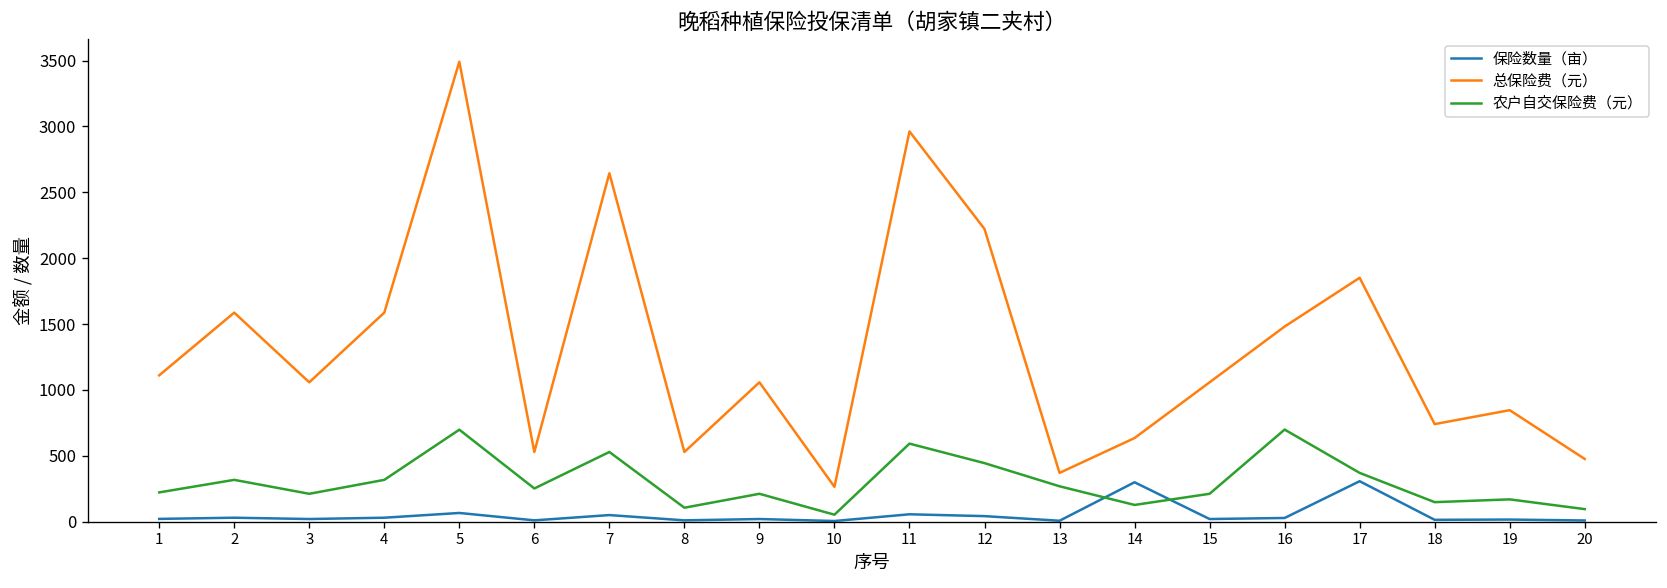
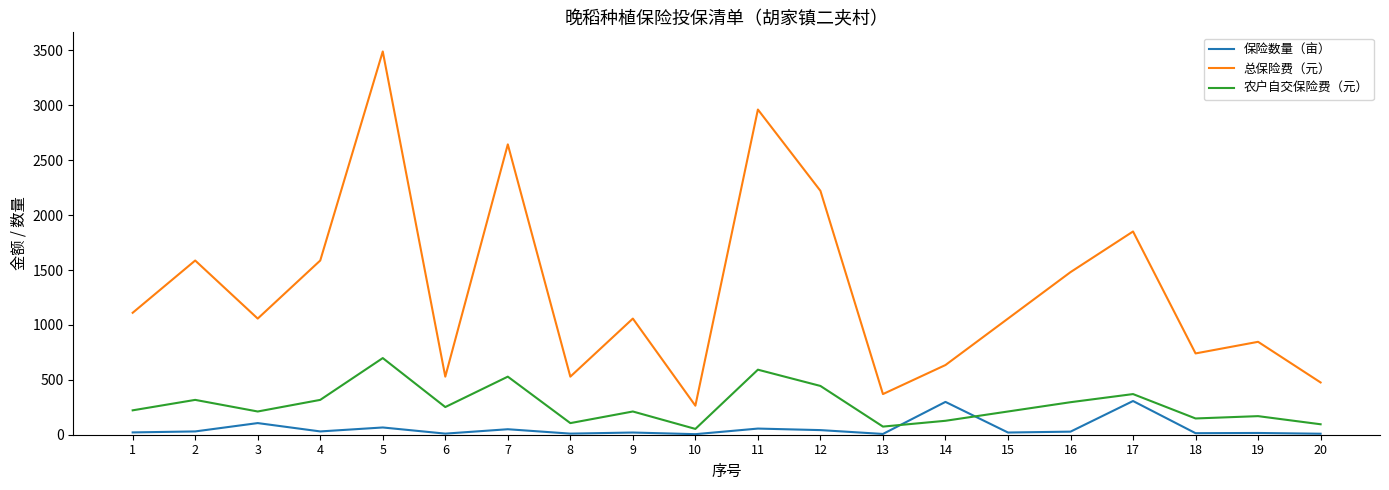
  {
    "保险数量（亩）": {
      "1": 20,
      "2": 30,
-     "3": 20,
+     "3": 110,
      "4": 30,
      "5": 70,
      "6": 10,
      "7": 50,
      "8": 10,
      "9": 20,
      "10": 10,
      "11": 60,
      "12": 40,
      "13": 10,
      "14": 300,
      "15": 20,
      "16": 30,
      "17": 310,
      "18": 10,
      "19": 20,
      "20": 10
    },
    "总保险费（元）": {
      "1": 1110,
      "2": 1590,
      "3": 1060,
      "4": 1590,
      "5": 3490,
      "6": 530,
      "7": 2640,
      "8": 530,
      "9": 1060,
      "10": 260,
      "11": 2960,
      "12": 2220,
      "13": 370,
      "14": 630,
      "15": 1060,
      "16": 1480,
      "17": 1850,
      "18": 740,
      "19": 850,
      "20": 480
    },
    "农户自交保险费（元）": {
      "1": 220,
      "2": 320,
      "3": 210,
      "4": 320,
      "5": 700,
      "6": 250,
      "7": 530,
      "8": 110,
      "9": 210,
      "10": 50,
      "11": 590,
      "12": 440,
-     "13": 270,
+     "13": 70,
      "14": 130,
      "15": 210,
-     "16": 700,
+     "16": 300,
      "17": 370,
      "18": 150,
      "19": 170,
      "20": 100
    }
  }
